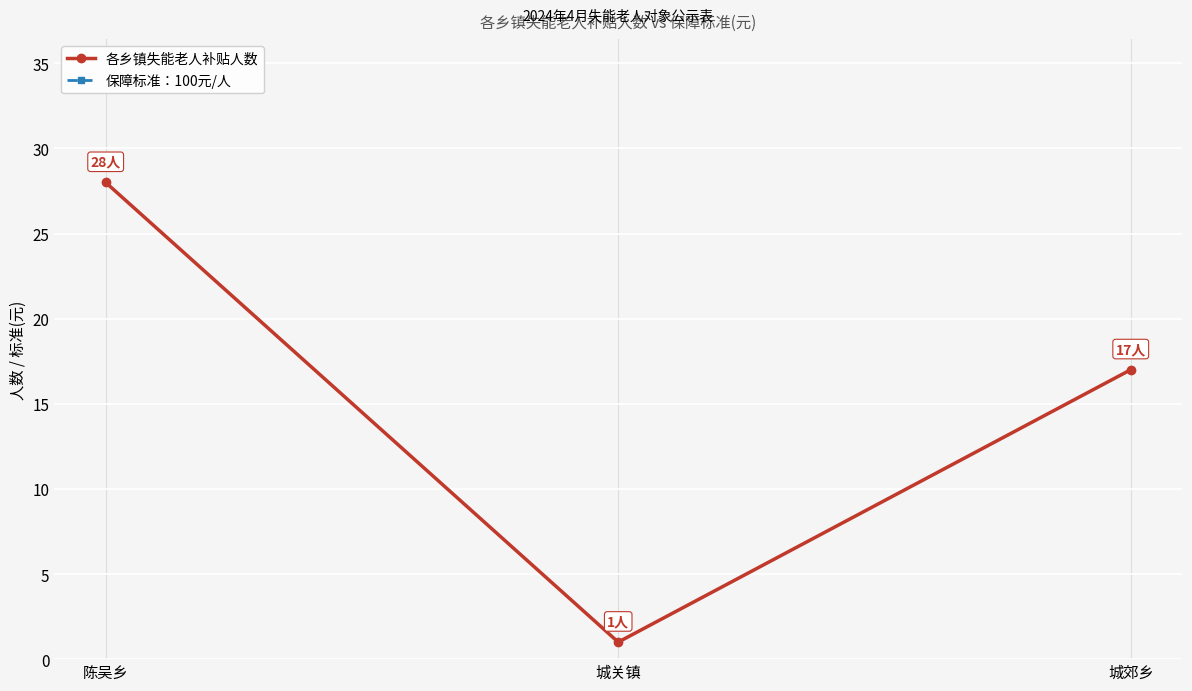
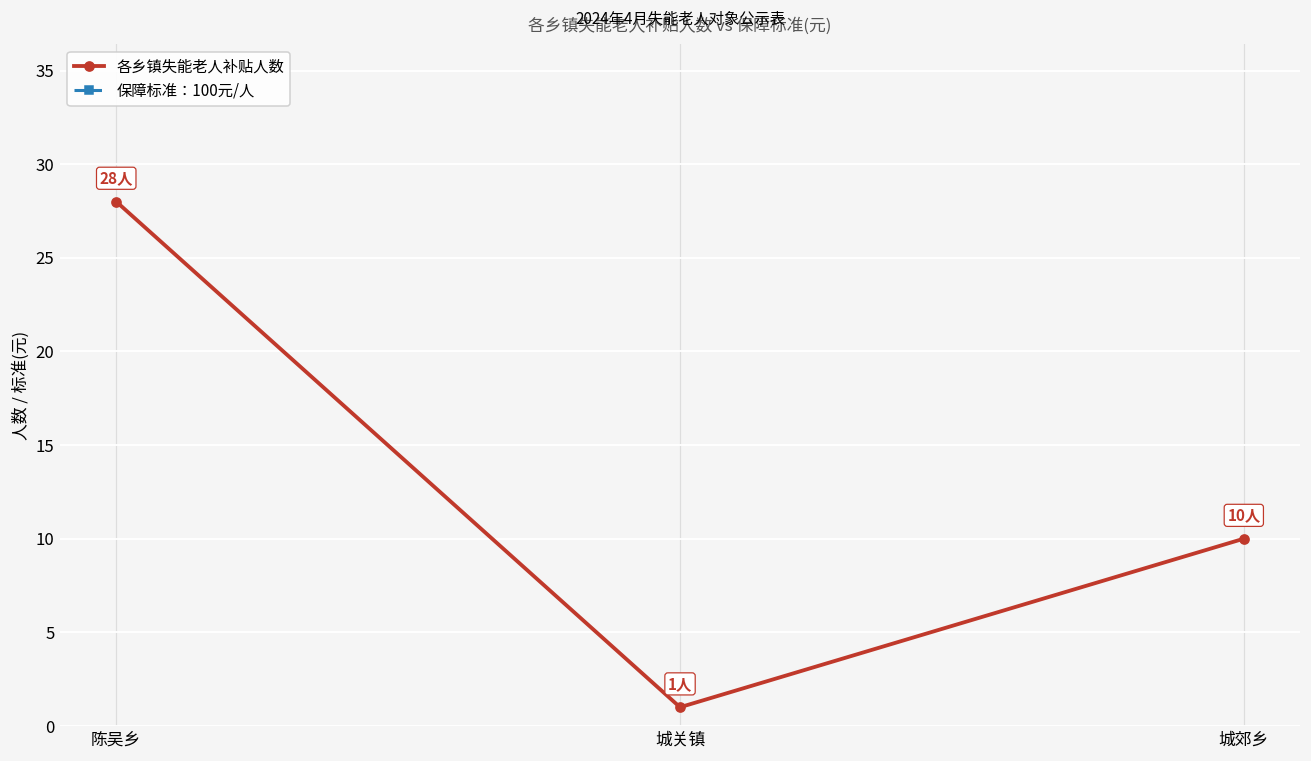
  {
    "各乡镇失能老人补贴人数": {
-     "城郊乡": "17人"
+     "城郊乡": "10人"
    }
  }
